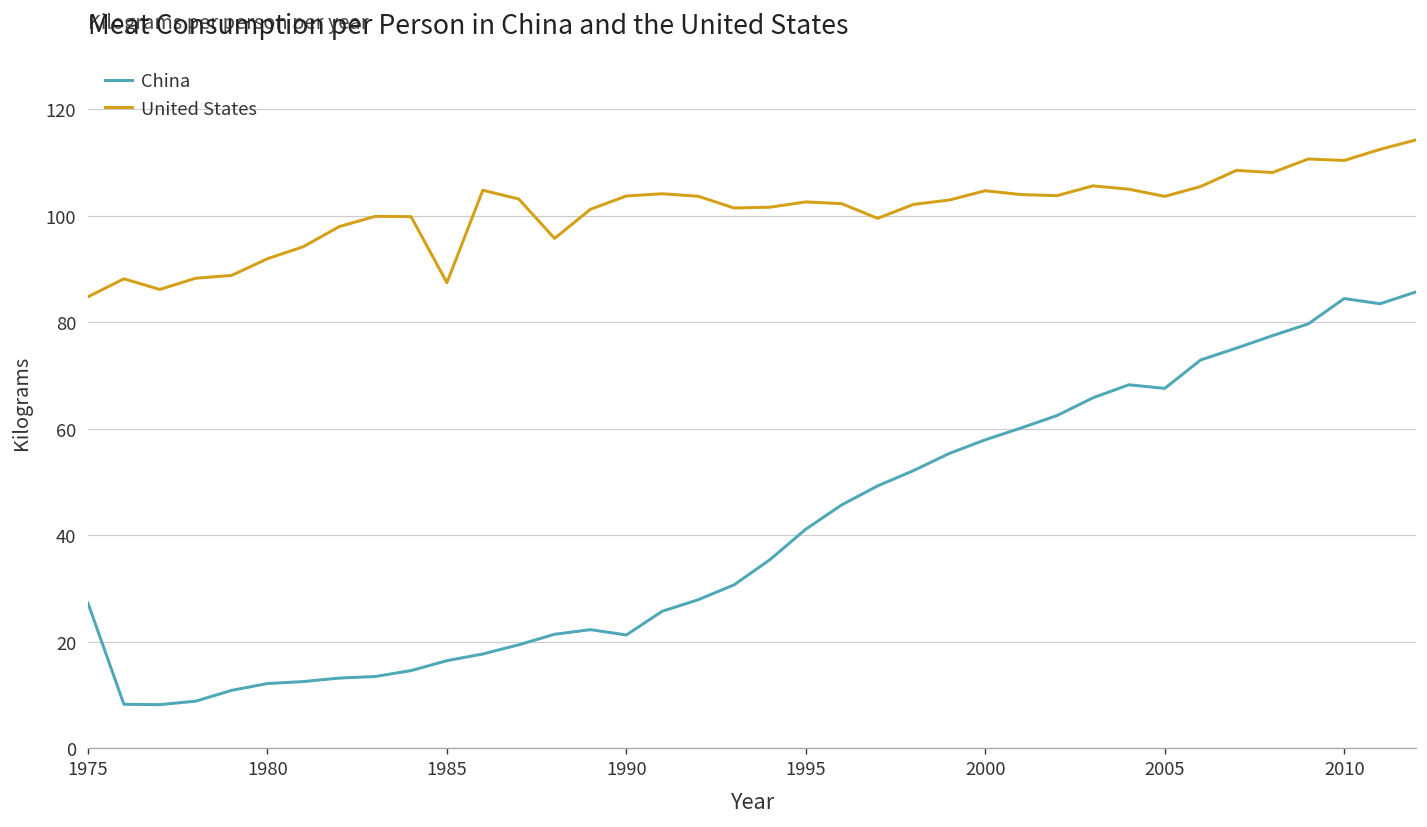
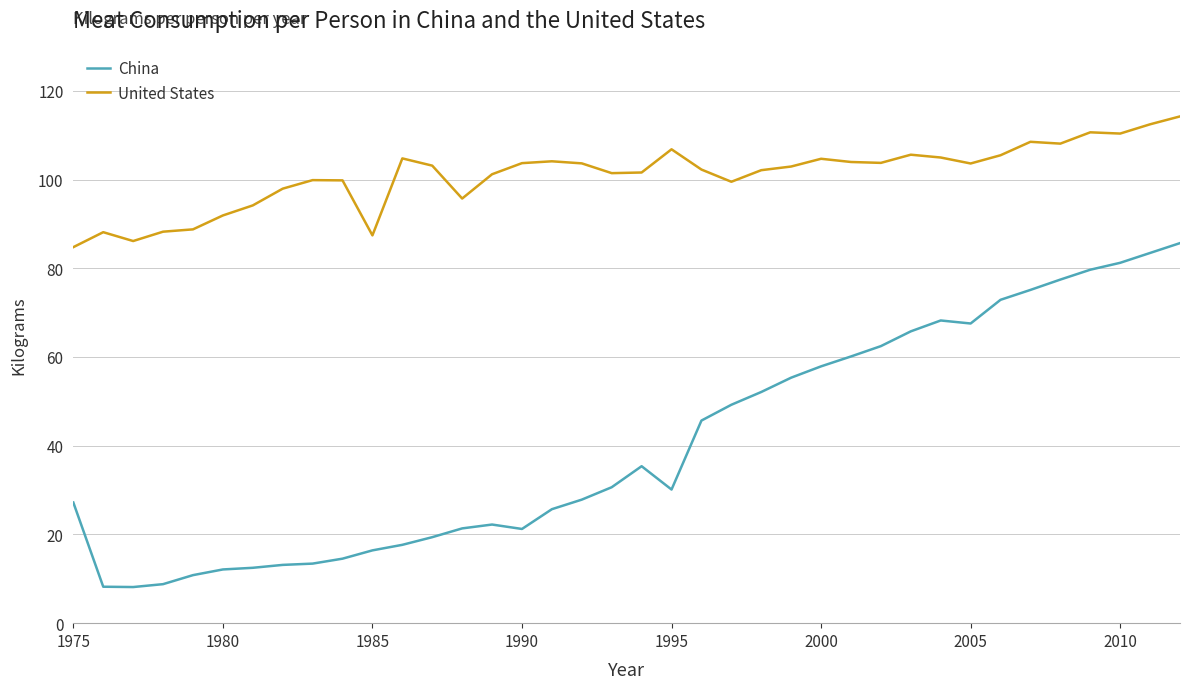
  {
    "China": {
      "1975": 27,
      "1980": 12,
      "1985": 16,
      "1990": 21,
-     "1995": 41,
+     "1995": 30,
      "2000": 58,
      "2005": 68,
-     "2010": 84
+     "2010": 81
    },
    "United States": {
      "1975": 85,
      "1980": 92,
      "1985": 87,
      "1990": 104,
-     "1995": 103,
+     "1995": 107,
      "2000": 105,
      "2005": 104,
      "2010": 110
    }
  }
